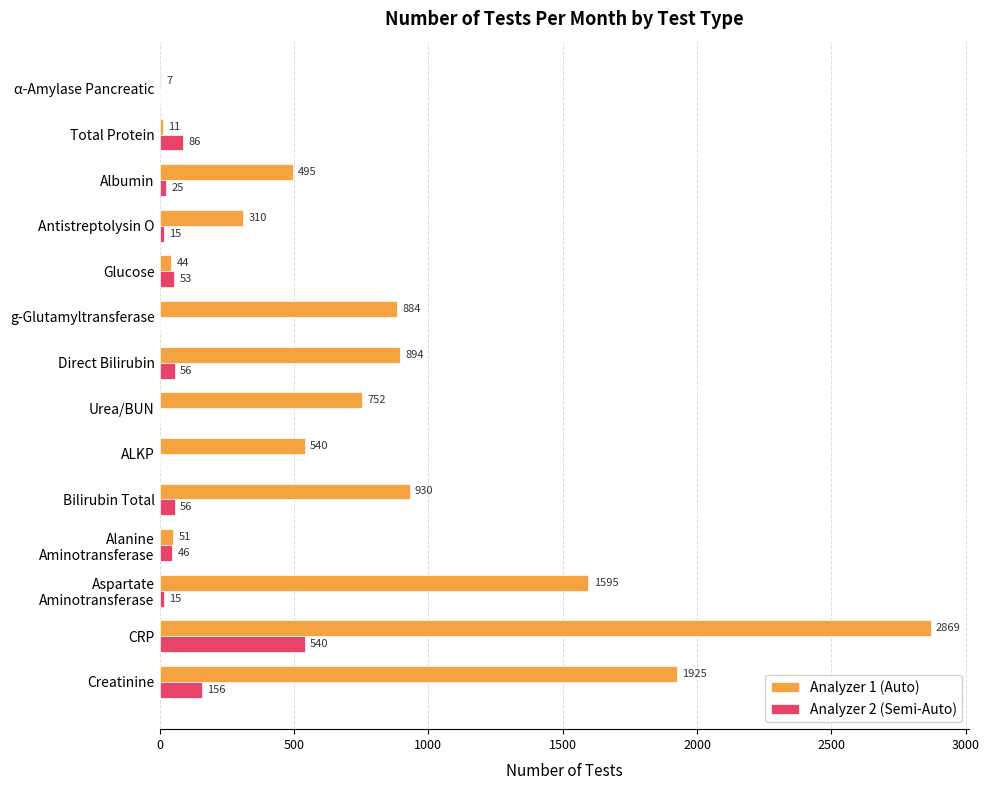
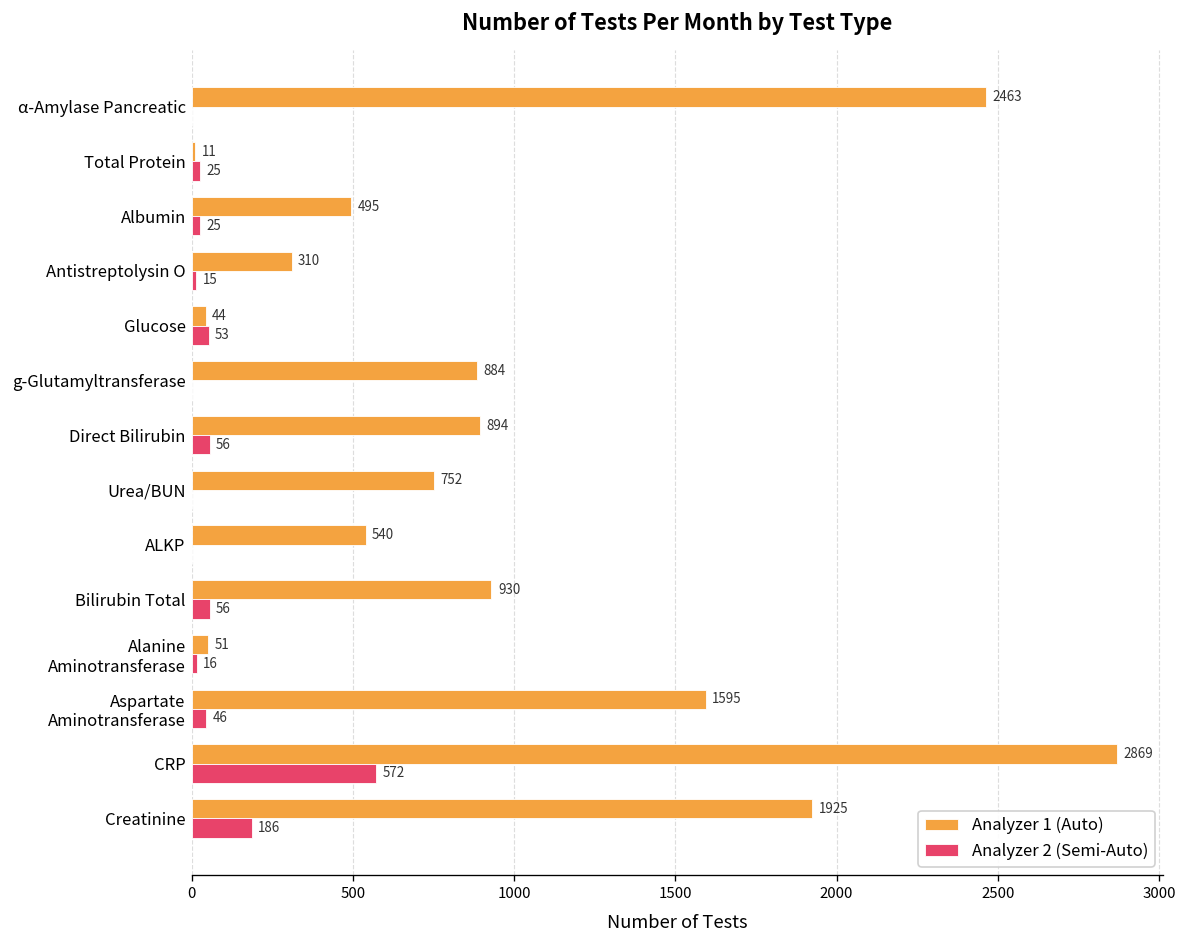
  {
    "Analyzer 1 (Auto)": {
-     "α-Amylase Pancreatic": 7,
+     "α-Amylase Pancreatic": 2463,
      "Total Protein": 11,
      "Albumin": 495,
      "Antistreptolysin O": 310,
      "Glucose": 44,
      "g-Glutamyltransferase": 884,
      "Direct Bilirubin": 894,
      "Urea/BUN": 752,
      "ALKP": 540,
      "Bilirubin Total": 930,
      "Alanine Aminotransferase": 51,
      "Aspartate Aminotransferase": 1595,
      "CRP": 2869,
      "Creatinine": 1925
    },
    "Analyzer 2 (Semi-Auto)": {
-     "Total Protein": 86,
+     "Total Protein": 25,
      "Albumin": 25,
      "Antistreptolysin O": 15,
      "Glucose": 53,
      "Direct Bilirubin": 56,
      "Bilirubin Total": 56,
-     "Alanine Aminotransferase": 46,
-     "Aspartate Aminotransferase": 15,
-     "CRP": 540,
-     "Creatinine": 156
+     "Alanine Aminotransferase": 16,
+     "Aspartate Aminotransferase": 46,
+     "CRP": 572,
+     "Creatinine": 186
    }
  }
